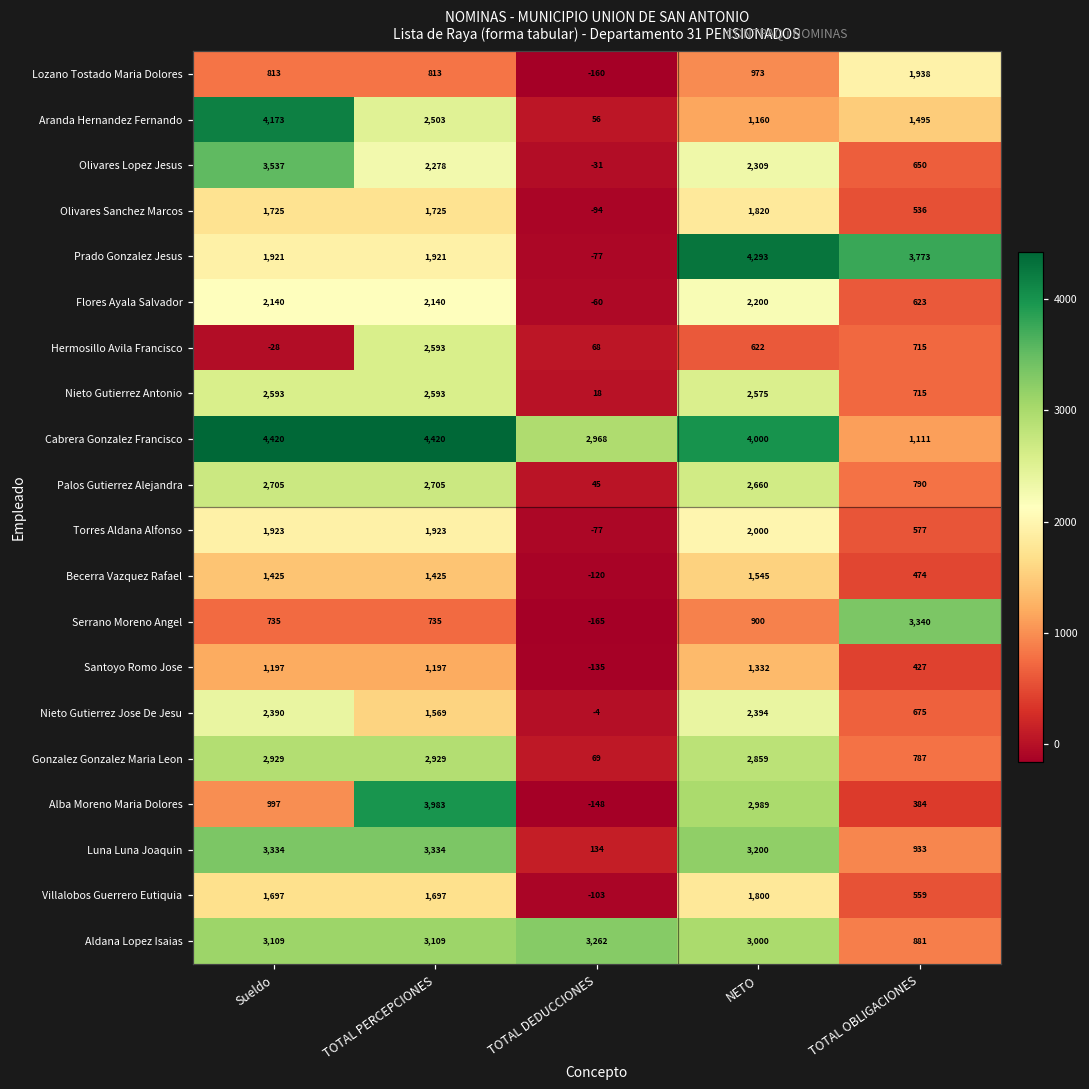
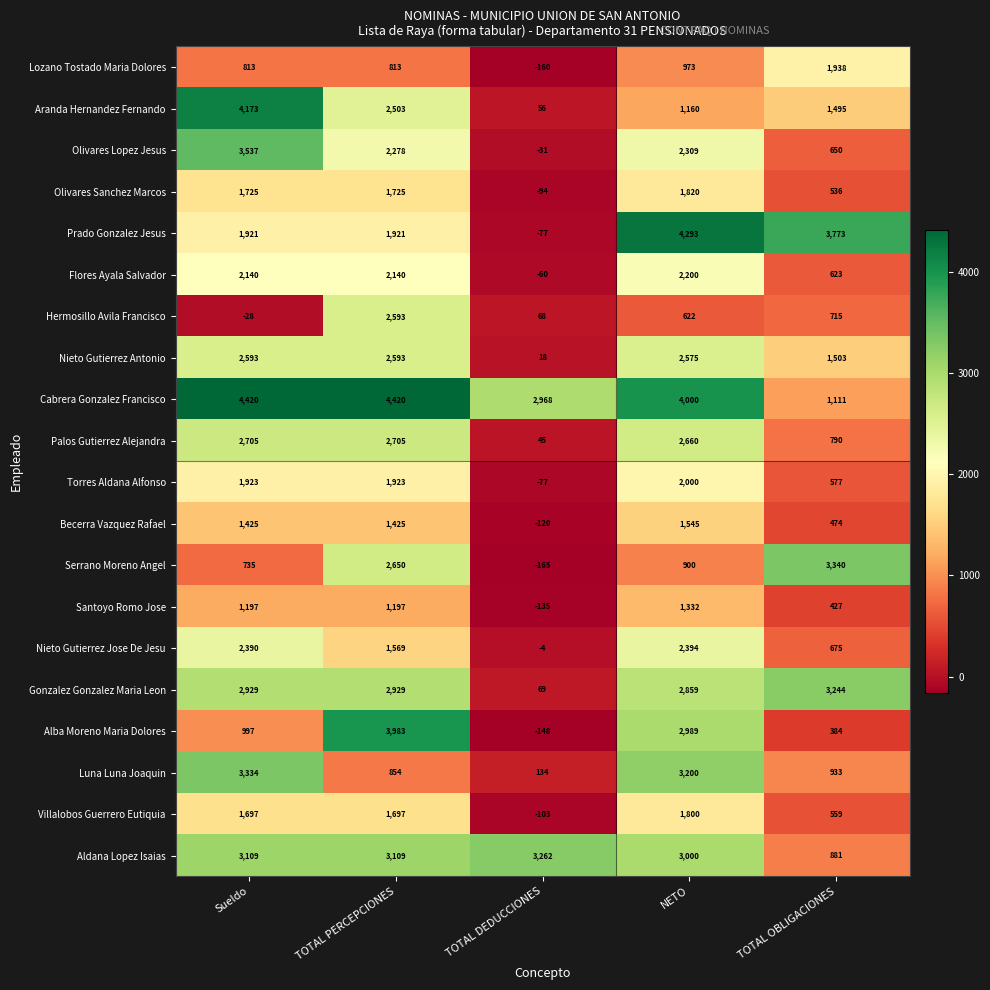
  {
    "Lozano Tostado Maria Dolores": {
      "Sueldo": "813",
      "TOTAL PERCEPCIONES": "813",
      "TOTAL DEDUCCIONES": "-160",
      "NETO": "973",
      "TOTAL OBLIGACIONES": "1,938"
    },
    "Aranda Hernandez Fernando": {
      "Sueldo": "4,173",
      "TOTAL PERCEPCIONES": "2,503",
      "TOTAL DEDUCCIONES": "56",
      "NETO": "1,160",
      "TOTAL OBLIGACIONES": "1,495"
    },
    "Olivares Lopez Jesus": {
      "Sueldo": "3,537",
      "TOTAL PERCEPCIONES": "2,278",
      "TOTAL DEDUCCIONES": "-31",
      "NETO": "2,309",
      "TOTAL OBLIGACIONES": "650"
    },
    "Olivares Sanchez Marcos": {
      "Sueldo": "1,725",
      "TOTAL PERCEPCIONES": "1,725",
      "TOTAL DEDUCCIONES": "-94",
      "NETO": "1,820",
      "TOTAL OBLIGACIONES": "536"
    },
    "Prado Gonzalez Jesus": {
      "Sueldo": "1,921",
      "TOTAL PERCEPCIONES": "1,921",
      "TOTAL DEDUCCIONES": "-77",
      "NETO": "4,293",
      "TOTAL OBLIGACIONES": "3,773"
    },
    "Flores Ayala Salvador": {
      "Sueldo": "2,140",
      "TOTAL PERCEPCIONES": "2,140",
      "TOTAL DEDUCCIONES": "-60",
      "NETO": "2,200",
      "TOTAL OBLIGACIONES": "623"
    },
    "Hermosillo Avila Francisco": {
      "Sueldo": "-28",
      "TOTAL PERCEPCIONES": "2,593",
      "TOTAL DEDUCCIONES": "68",
      "NETO": "622",
      "TOTAL OBLIGACIONES": "715"
    },
    "Nieto Gutierrez Antonio": {
      "Sueldo": "2,593",
      "TOTAL PERCEPCIONES": "2,593",
      "TOTAL DEDUCCIONES": "18",
      "NETO": "2,575",
-     "TOTAL OBLIGACIONES": "715"
+     "TOTAL OBLIGACIONES": "1,503"
    },
    "Cabrera Gonzalez Francisco": {
      "Sueldo": "4,420",
      "TOTAL PERCEPCIONES": "4,420",
      "TOTAL DEDUCCIONES": "2,968",
      "NETO": "4,000",
      "TOTAL OBLIGACIONES": "1,111"
    },
    "Palos Gutierrez Alejandra": {
      "Sueldo": "2,705",
      "TOTAL PERCEPCIONES": "2,705",
      "TOTAL DEDUCCIONES": "45",
      "NETO": "2,660",
      "TOTAL OBLIGACIONES": "790"
    },
    "Torres Aldana Alfonso": {
      "Sueldo": "1,923",
      "TOTAL PERCEPCIONES": "1,923",
      "TOTAL DEDUCCIONES": "-77",
      "NETO": "2,000",
      "TOTAL OBLIGACIONES": "577"
    },
    "Becerra Vazquez Rafael": {
      "Sueldo": "1,425",
      "TOTAL PERCEPCIONES": "1,425",
      "TOTAL DEDUCCIONES": "-120",
      "NETO": "1,545",
      "TOTAL OBLIGACIONES": "474"
    },
    "Serrano Moreno Angel": {
      "Sueldo": "735",
-     "TOTAL PERCEPCIONES": "735",
+     "TOTAL PERCEPCIONES": "2,650",
      "TOTAL DEDUCCIONES": "-165",
      "NETO": "900",
      "TOTAL OBLIGACIONES": "3,340"
    },
    "Santoyo Romo Jose": {
      "Sueldo": "1,197",
      "TOTAL PERCEPCIONES": "1,197",
      "TOTAL DEDUCCIONES": "-135",
      "NETO": "1,332",
      "TOTAL OBLIGACIONES": "427"
    },
    "Nieto Gutierrez Jose De Jesu": {
      "Sueldo": "2,390",
      "TOTAL PERCEPCIONES": "1,569",
      "TOTAL DEDUCCIONES": "-4",
      "NETO": "2,394",
      "TOTAL OBLIGACIONES": "675"
    },
    "Gonzalez Gonzalez Maria Leon": {
      "Sueldo": "2,929",
      "TOTAL PERCEPCIONES": "2,929",
      "TOTAL DEDUCCIONES": "69",
      "NETO": "2,859",
-     "TOTAL OBLIGACIONES": "787"
+     "TOTAL OBLIGACIONES": "3,244"
    },
    "Alba Moreno Maria Dolores": {
      "Sueldo": "997",
      "TOTAL PERCEPCIONES": "3,983",
      "TOTAL DEDUCCIONES": "-148",
      "NETO": "2,989",
      "TOTAL OBLIGACIONES": "384"
    },
    "Luna Luna Joaquin": {
      "Sueldo": "3,334",
-     "TOTAL PERCEPCIONES": "3,334",
+     "TOTAL PERCEPCIONES": "854",
      "TOTAL DEDUCCIONES": "134",
      "NETO": "3,200",
      "TOTAL OBLIGACIONES": "933"
    },
    "Villalobos Guerrero Eutiquia": {
      "Sueldo": "1,697",
      "TOTAL PERCEPCIONES": "1,697",
      "TOTAL DEDUCCIONES": "-103",
      "NETO": "1,800",
      "TOTAL OBLIGACIONES": "559"
    },
    "Aldana Lopez Isaias": {
      "Sueldo": "3,109",
      "TOTAL PERCEPCIONES": "3,109",
      "TOTAL DEDUCCIONES": "3,262",
      "NETO": "3,000",
      "TOTAL OBLIGACIONES": "881"
    }
  }
